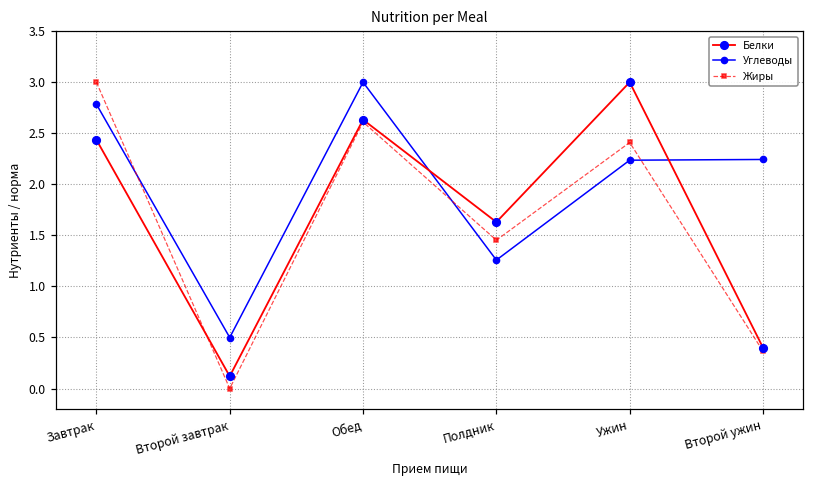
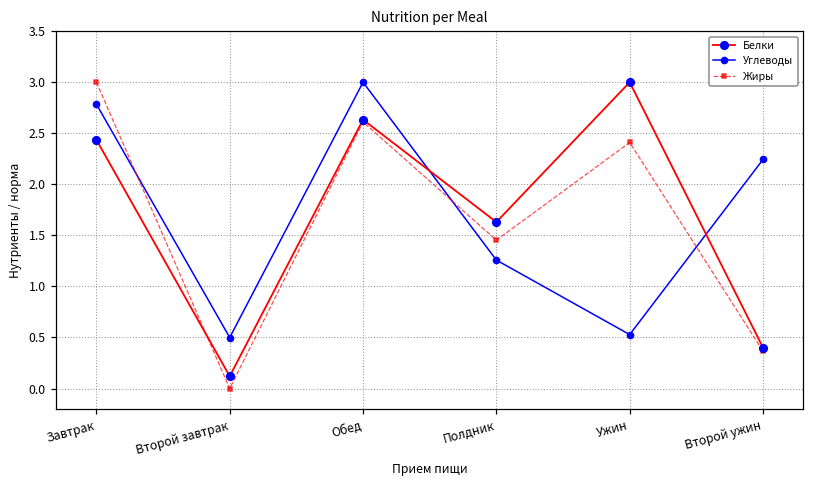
  {
    "Углеводы": {
      "Завтрак": 2.8,
      "Второй завтрак": 0.5,
      "Обед": 3.0,
      "Полдник": 1.3,
-     "Ужин": 2.2,
+     "Ужин": 0.5,
      "Второй ужин": 2.2
    }
  }
